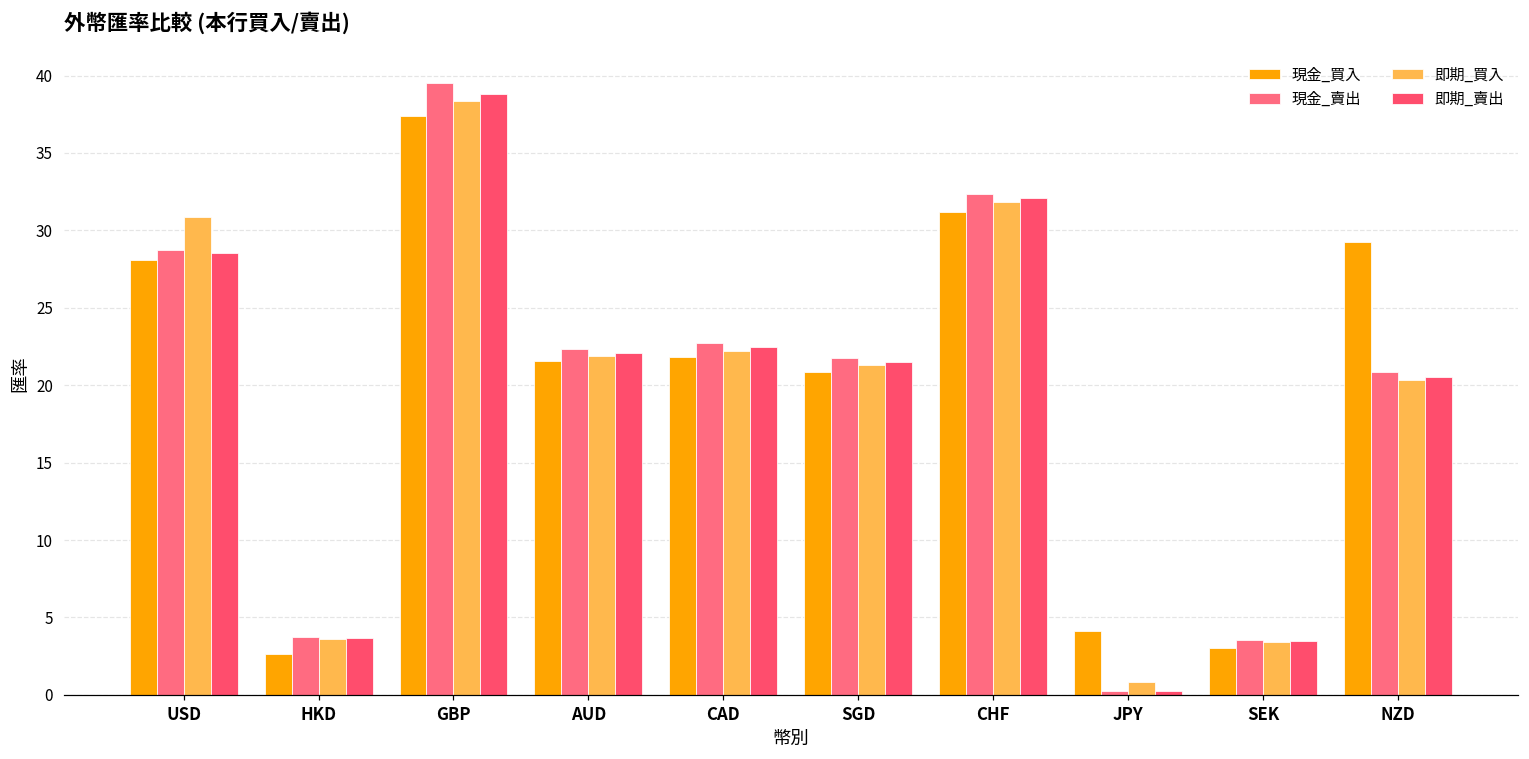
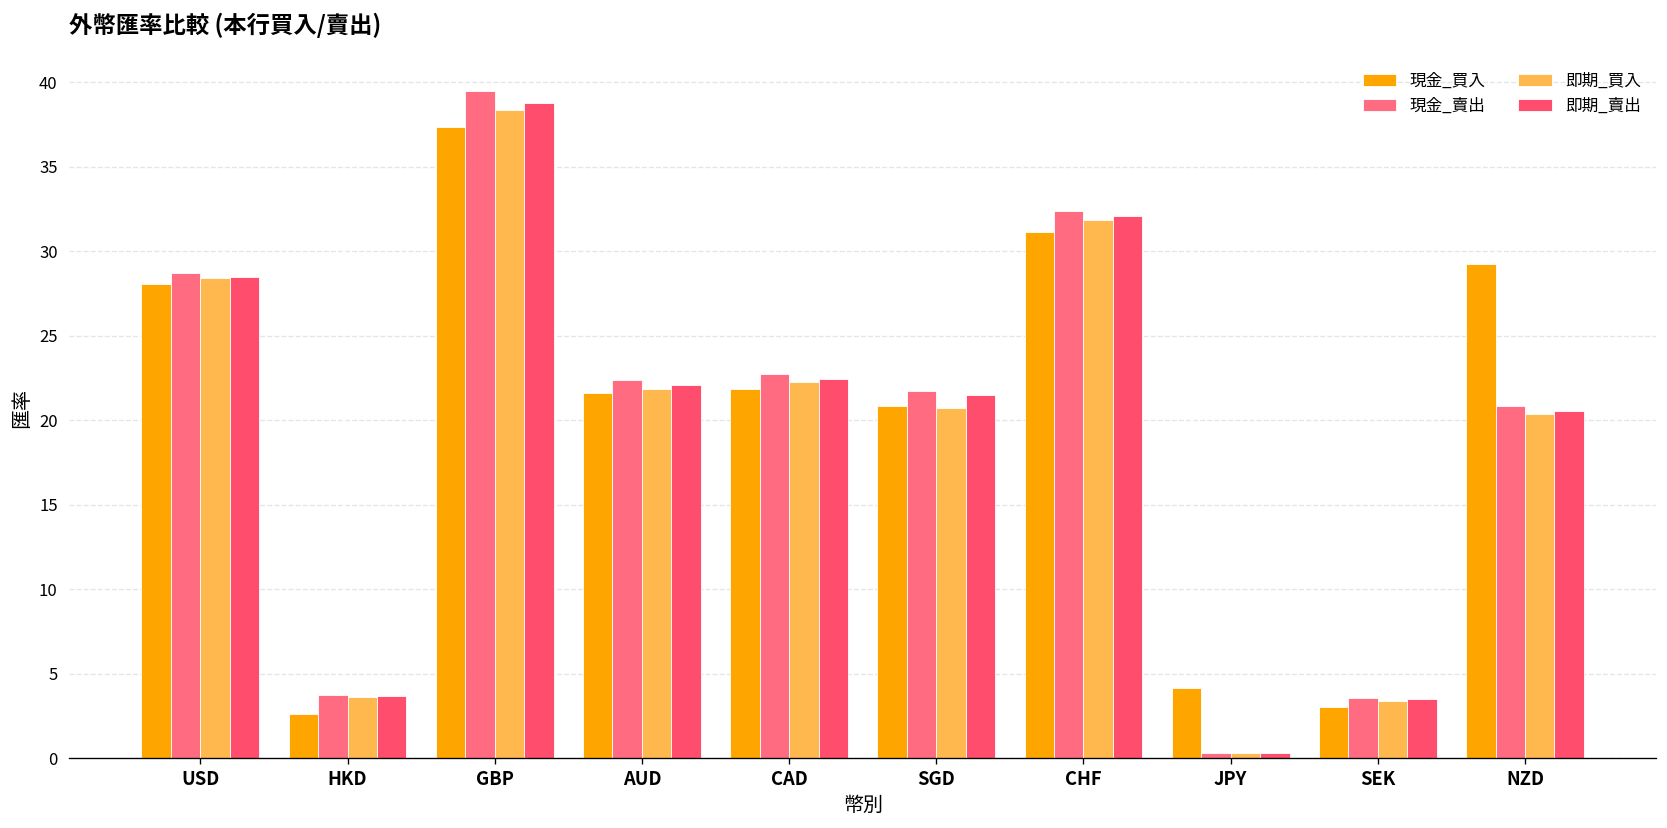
  {
    "現金_買入": {
      "USD": 28.1,
      "HKD": 2.6,
      "GBP": 37.4,
      "AUD": 21.6,
      "CAD": 21.8,
      "SGD": 20.8,
      "CHF": 31.2,
      "JPY": 4.2,
      "SEK": 3.1,
      "NZD": 29.2
    },
    "即期_買入": {
-     "USD": 30.8,
+     "USD": 28.4,
      "HKD": 3.6,
      "GBP": 38.4,
      "AUD": 21.9,
      "CAD": 22.2,
-     "SGD": 21.3,
+     "SGD": 20.7,
      "CHF": 31.9,
-     "JPY": 0.9,
+     "JPY": 0.3,
      "SEK": 3.4,
      "NZD": 20.4
    }
  }
